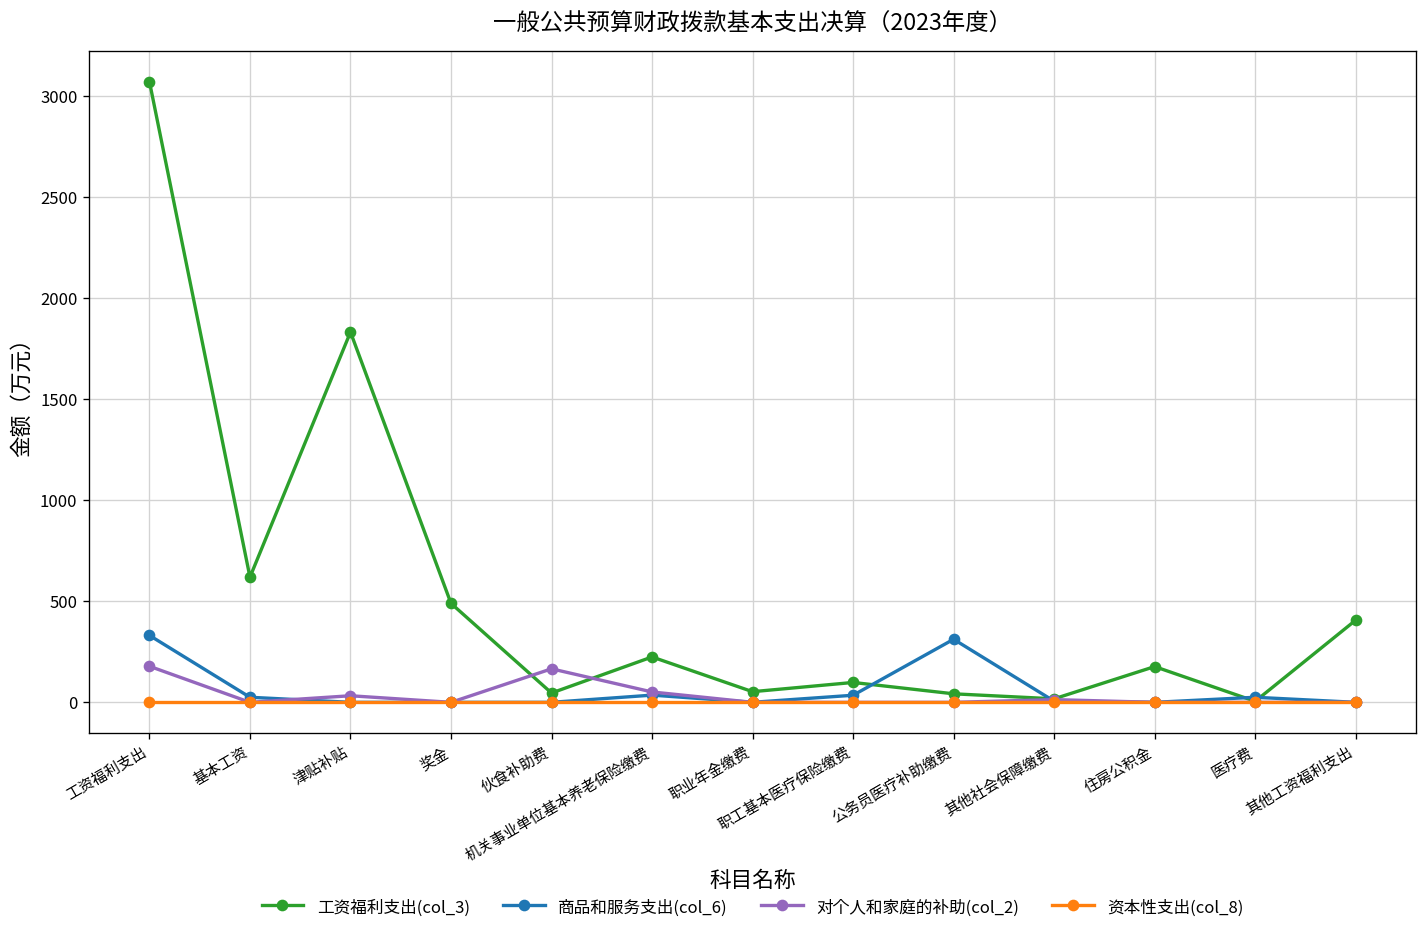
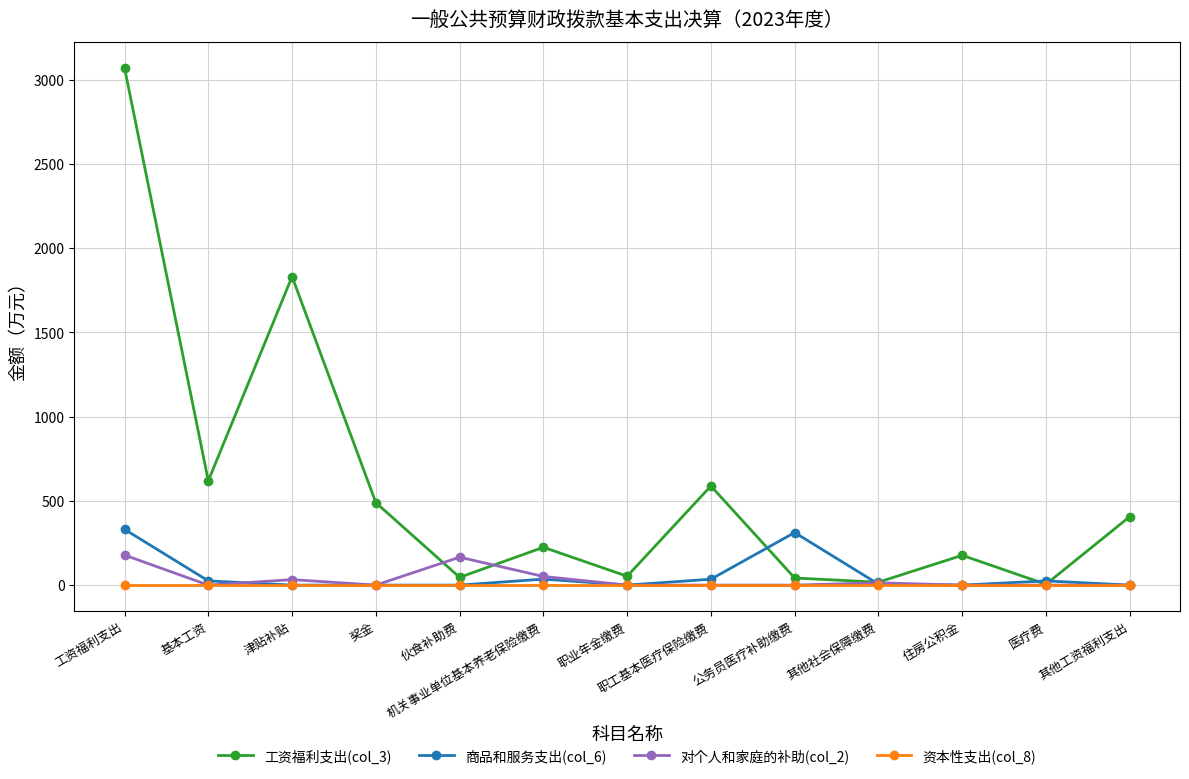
  {
    "工资福利支出(col_3)": {
      "工资福利支出": 3070,
      "基本工资": 620,
      "津贴补贴": 1830,
      "奖金": 490,
      "伙食补助费": 50,
      "机关事业单位基本养老保险缴费": 220,
      "职业年金缴费": 50,
-     "职工基本医疗保险缴费": 100,
+     "职工基本医疗保险缴费": 590,
      "公务员医疗补助缴费": 40,
      "住房公积金": 180,
      "其他工资福利支出": 410
    },
    "商品和服务支出(col_6)": {
      "工资福利支出": 330,
      "基本工资": 30,
      "机关事业单位基本养老保险缴费": 40,
      "职工基本医疗保险缴费": 30,
      "公务员医疗补助缴费": 310,
      "医疗费": 20
    },
    "对个人和家庭的补助(col_2)": {
      "工资福利支出": 180,
      "津贴补贴": 30,
      "伙食补助费": 170,
      "机关事业单位基本养老保险缴费": 50
    },
    "资本性支出(col_8)": {
      "工资福利支出": 0,
      "机关事业单位基本养老保险缴费": 0
    }
  }
